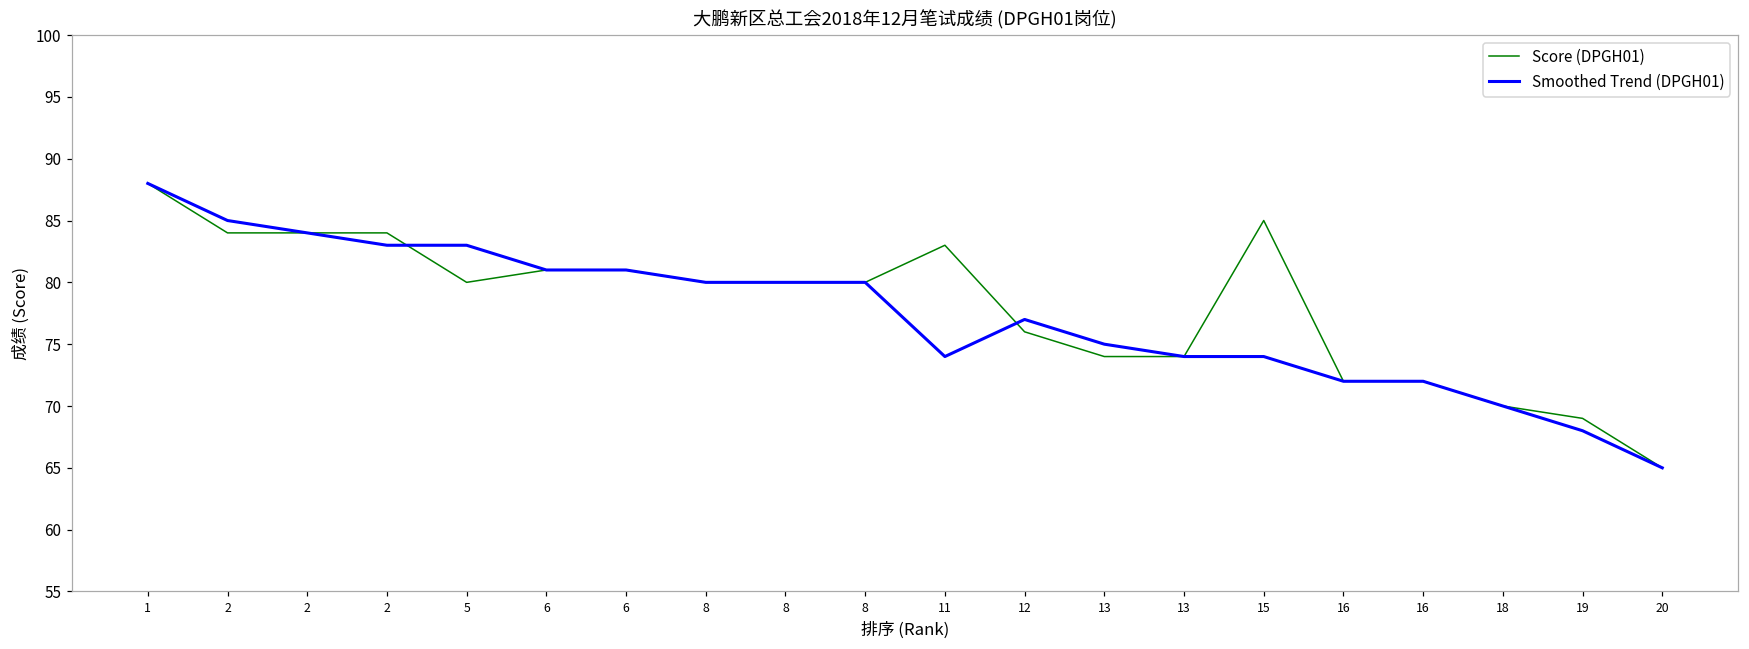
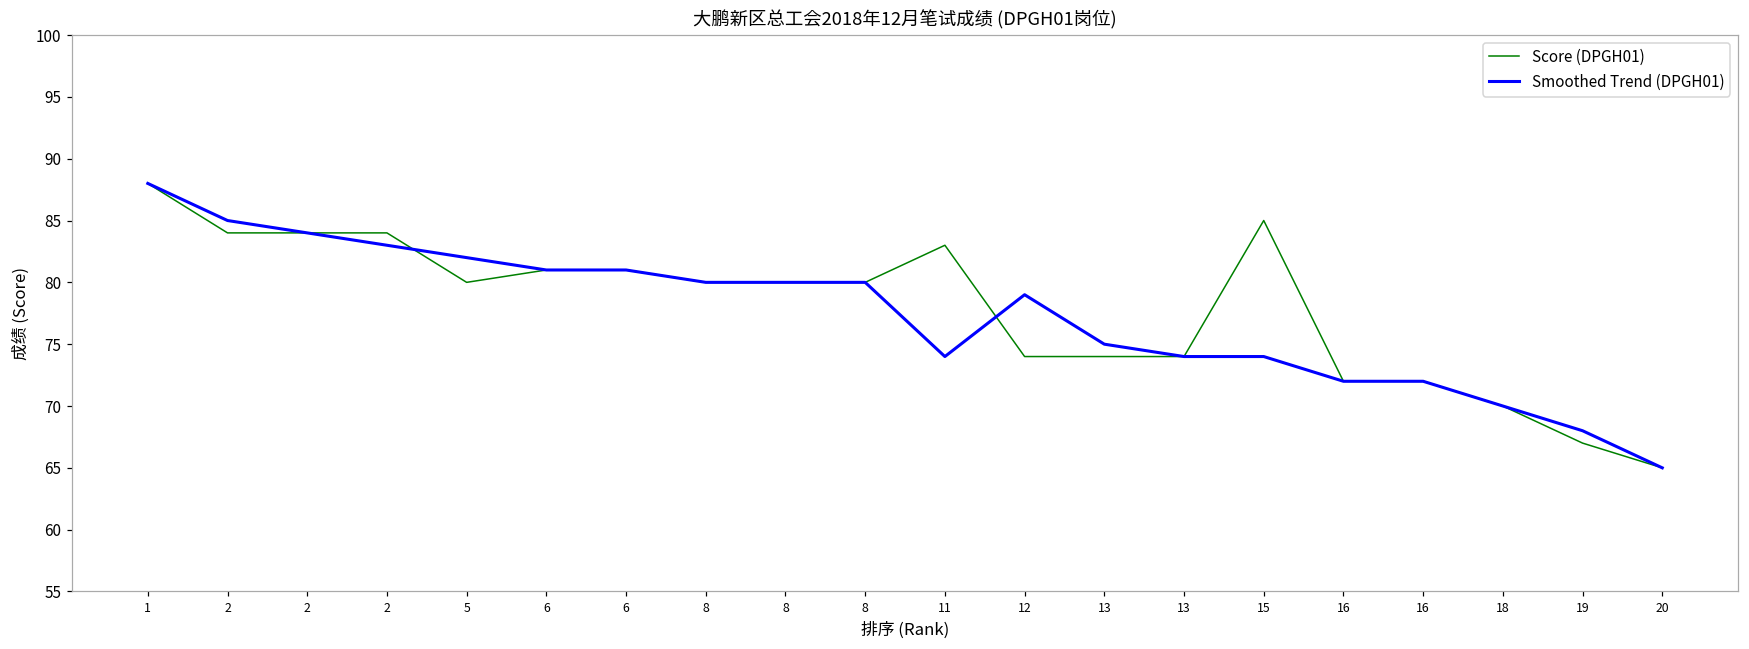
  {
    "Score (DPGH01)": {
      "5": 80,
      "11": 83,
-     "12": 76,
+     "12": 74,
      "15": 85,
-     "19": 69
+     "19": 67
    },
    "Smoothed Trend (DPGH01)": {
-     "5": 83,
+     "5": 82,
      "11": 74,
-     "12": 77,
+     "12": 79,
      "15": 74,
      "19": 68
    }
  }
